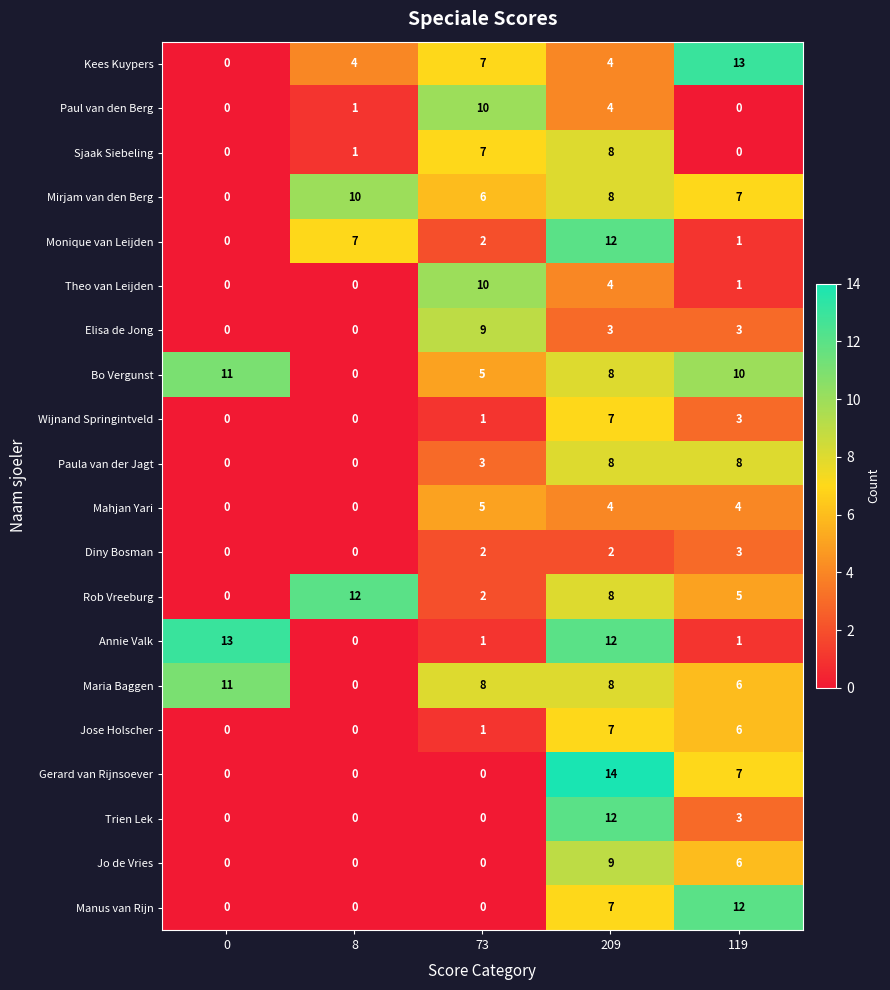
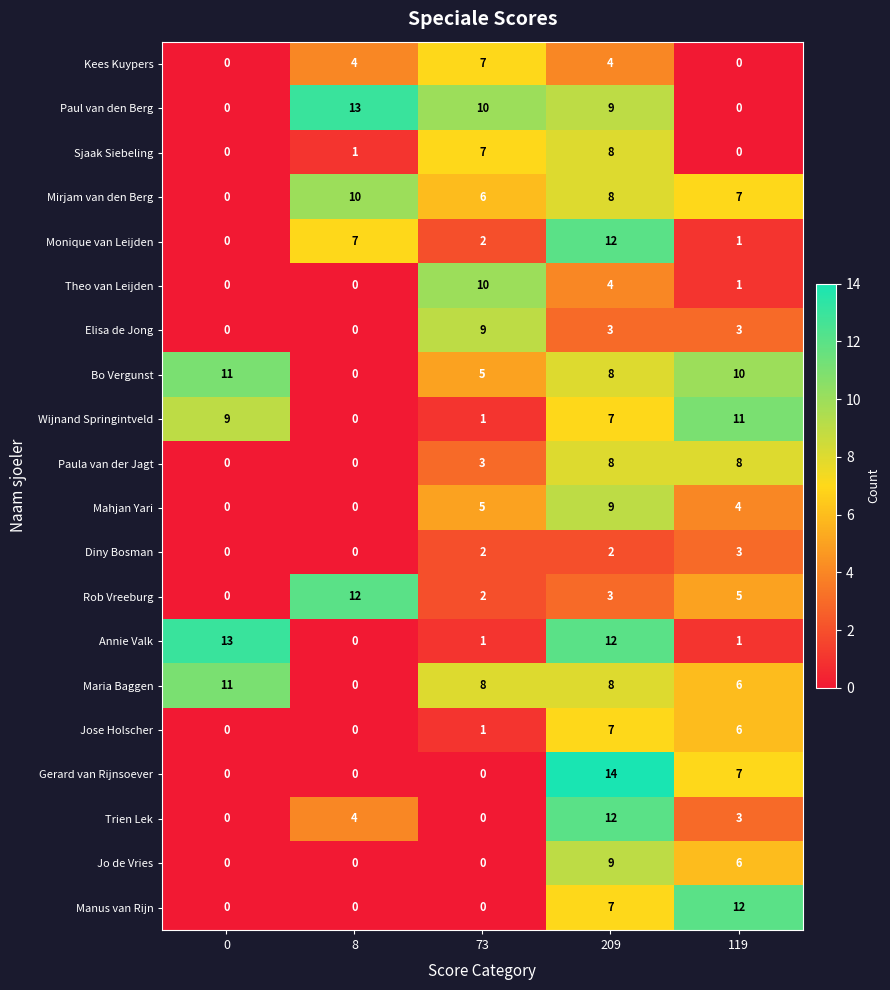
  {
    "Kees Kuypers": {
      "0": 0,
      "8": 4,
      "73": 7,
      "209": 4,
-     "119": 13
+     "119": 0
    },
    "Paul van den Berg": {
      "0": 0,
-     "8": 1,
+     "8": 13,
      "73": 10,
-     "209": 4,
+     "209": 9,
      "119": 0
    },
    "Sjaak Siebeling": {
      "0": 0,
      "8": 1,
      "73": 7,
      "209": 8,
      "119": 0
    },
    "Mirjam van den Berg": {
      "0": 0,
      "8": 10,
      "73": 6,
      "209": 8,
      "119": 7
    },
    "Monique van Leijden": {
      "0": 0,
      "8": 7,
      "73": 2,
      "209": 12,
      "119": 1
    },
    "Theo van Leijden": {
      "0": 0,
      "8": 0,
      "73": 10,
      "209": 4,
      "119": 1
    },
    "Elisa de Jong": {
      "0": 0,
      "8": 0,
      "73": 9,
      "209": 3,
      "119": 3
    },
    "Bo Vergunst": {
      "0": 11,
      "8": 0,
      "73": 5,
      "209": 8,
      "119": 10
    },
    "Wijnand Springintveld": {
-     "0": 0,
+     "0": 9,
      "8": 0,
      "73": 1,
      "209": 7,
-     "119": 3
+     "119": 11
    },
    "Paula van der Jagt": {
      "0": 0,
      "8": 0,
      "73": 3,
      "209": 8,
      "119": 8
    },
    "Mahjan Yari": {
      "0": 0,
      "8": 0,
      "73": 5,
-     "209": 4,
+     "209": 9,
      "119": 4
    },
    "Diny Bosman": {
      "0": 0,
      "8": 0,
      "73": 2,
      "209": 2,
      "119": 3
    },
    "Rob Vreeburg": {
      "0": 0,
      "8": 12,
      "73": 2,
-     "209": 8,
+     "209": 3,
      "119": 5
    },
    "Annie Valk": {
      "0": 13,
      "8": 0,
      "73": 1,
      "209": 12,
      "119": 1
    },
    "Maria Baggen": {
      "0": 11,
      "8": 0,
      "73": 8,
      "209": 8,
      "119": 6
    },
    "Jose Holscher": {
      "0": 0,
      "8": 0,
      "73": 1,
      "209": 7,
      "119": 6
    },
    "Gerard van Rijnsoever": {
      "0": 0,
      "8": 0,
      "73": 0,
      "209": 14,
      "119": 7
    },
    "Trien Lek": {
      "0": 0,
-     "8": 0,
+     "8": 4,
      "73": 0,
      "209": 12,
      "119": 3
    },
    "Jo de Vries": {
      "0": 0,
      "8": 0,
      "73": 0,
      "209": 9,
      "119": 6
    },
    "Manus van Rijn": {
      "0": 0,
      "8": 0,
      "73": 0,
      "209": 7,
      "119": 12
    }
  }
